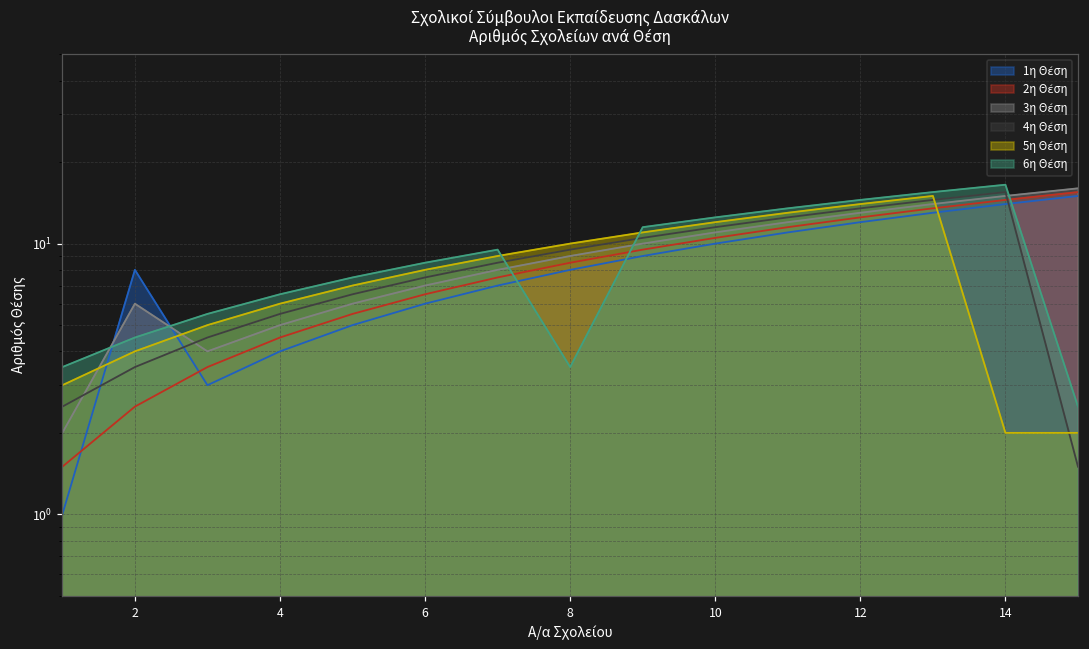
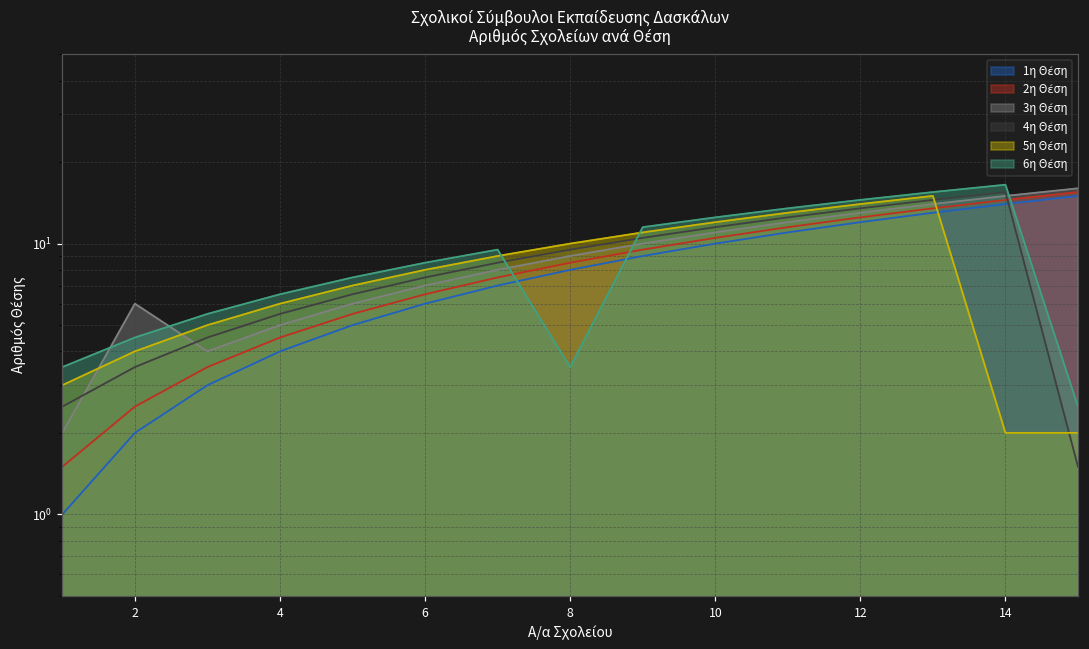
  {
    "1η Θέση": {
-     "2": 8,
+     "2": 2,
      "4": 4,
      "6": 6,
      "8": 8,
      "10": 10,
      "12": 12,
      "14": 14
    },
    "2η Θέση": {
      "2": 2.5,
      "4": 4.5,
      "6": 6.5,
      "8": 8.5,
      "10": 10.5,
      "12": 13,
      "14": 15
    },
    "4η Θέση": {
      "2": 3.5,
      "4": 5.5,
      "6": 7.5,
      "8": 9.5,
      "10": 12,
      "12": 14,
      "14": 16
    },
    "5η Θέση": {
      "2": 4,
      "4": 6,
      "6": 8,
      "8": 10,
      "10": 12,
      "12": 14,
      "14": 2
    }
  }
